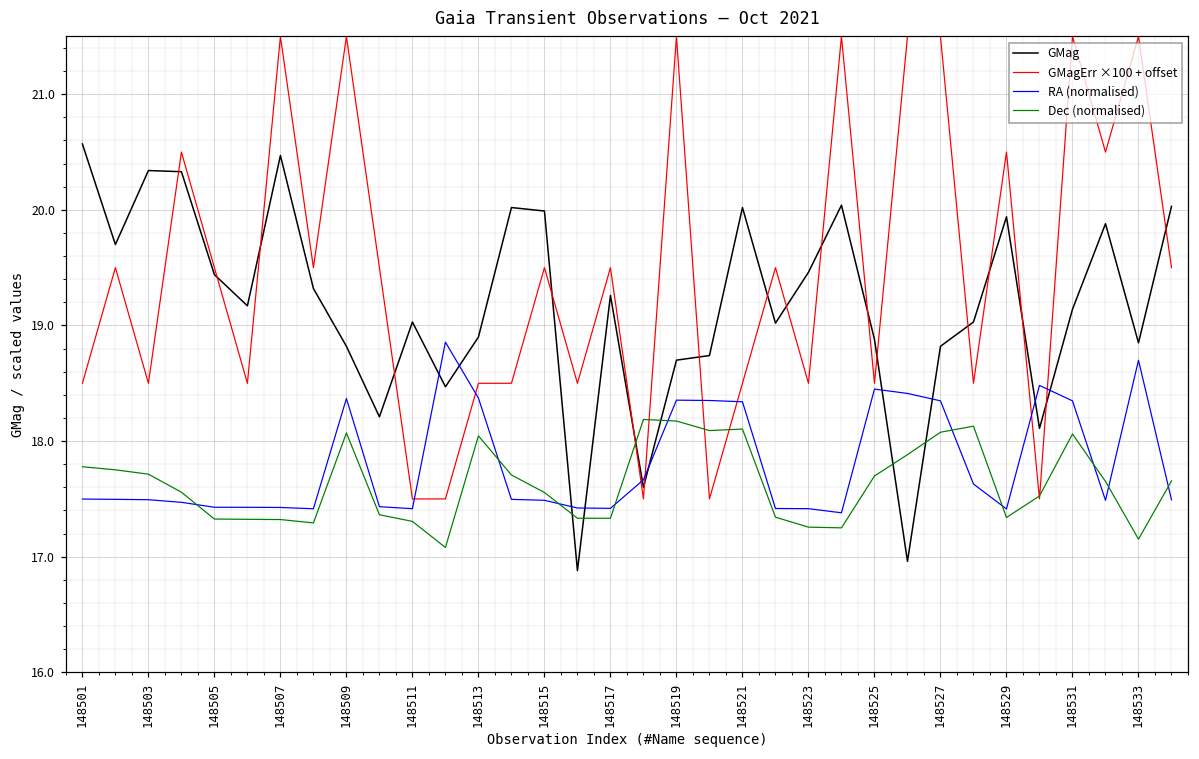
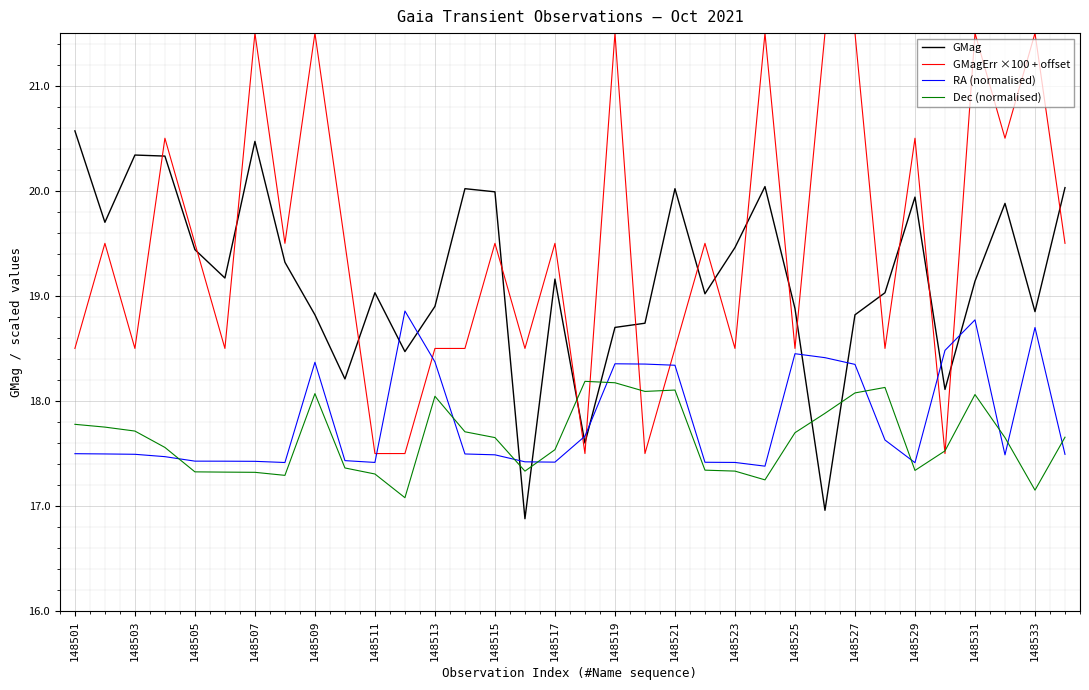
  {
    "GMag": {
      "148501": 20.57,
      "148503": 20.34,
      "148505": 19.44,
      "148507": 20.47,
      "148509": 18.82,
      "148511": 19.03,
      "148513": 18.90,
      "148515": 19.99,
-     "148517": 19.26,
+     "148517": 19.16,
      "148519": 18.70,
      "148521": 20.02,
      "148523": 19.46,
      "148525": 18.88,
      "148527": 18.82,
      "148529": 19.94,
      "148531": 19.14,
      "148533": 18.85
    },
    "GMagErr ×100 + offset": {
      "148501": 18.50,
      "148503": 18.50,
      "148505": 19.50,
      "148507": 21.50,
      "148509": 21.50,
      "148511": 17.50,
      "148513": 18.50,
      "148515": 19.50,
      "148517": 19.50,
      "148519": 21.50,
      "148521": 18.50,
      "148523": 18.50,
      "148525": 18.50,
      "148527": 21.50,
      "148529": 20.50,
      "148531": 21.50,
      "148533": 21.50
    },
    "RA (normalised)": {
      "148501": 17.50,
      "148503": 17.49,
      "148505": 17.43,
      "148507": 17.43,
      "148509": 18.37,
      "148511": 17.42,
      "148513": 18.37,
      "148515": 17.49,
      "148517": 17.42,
      "148519": 18.35,
      "148521": 18.34,
      "148523": 17.42,
      "148525": 18.45,
      "148527": 18.35,
      "148529": 17.41,
-     "148531": 18.35,
+     "148531": 18.77,
      "148533": 18.70
    },
    "Dec (normalised)": {
      "148501": 17.78,
      "148503": 17.71,
      "148505": 17.33,
      "148507": 17.32,
      "148509": 18.07,
      "148511": 17.31,
      "148513": 18.05,
-     "148515": 17.56,
-     "148517": 17.33,
+     "148515": 17.65,
+     "148517": 17.54,
      "148519": 18.17,
      "148521": 18.10,
-     "148523": 17.26,
+     "148523": 17.33,
      "148525": 17.70,
      "148527": 18.08,
      "148529": 17.34,
      "148531": 18.06,
      "148533": 17.15
    }
  }
